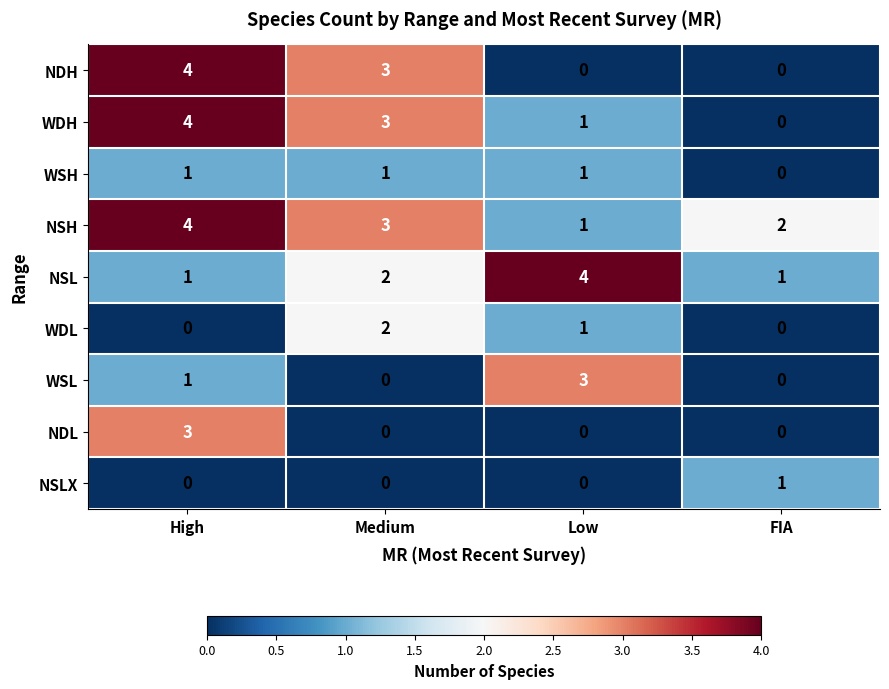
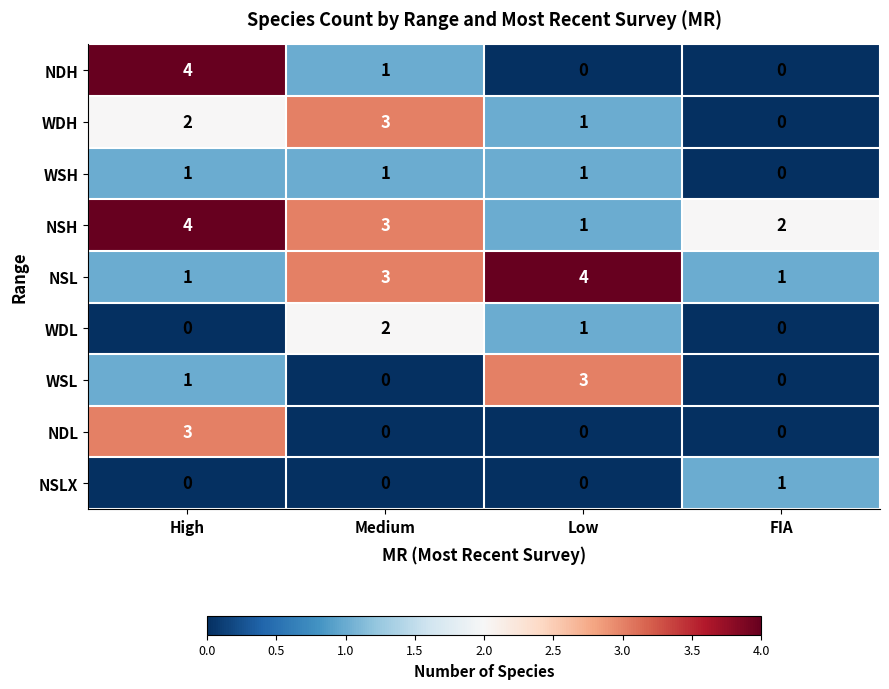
  {
    "NDH": {
      "High": 4,
-     "Medium": 3,
+     "Medium": 1,
      "Low": 0,
      "FIA": 0
    },
    "WDH": {
-     "High": 4,
+     "High": 2,
      "Medium": 3,
      "Low": 1,
      "FIA": 0
    },
    "WSH": {
      "High": 1,
      "Medium": 1,
      "Low": 1,
      "FIA": 0
    },
    "NSH": {
      "High": 4,
      "Medium": 3,
      "Low": 1,
      "FIA": 2
    },
    "NSL": {
      "High": 1,
-     "Medium": 2,
+     "Medium": 3,
      "Low": 4,
      "FIA": 1
    },
    "WDL": {
      "High": 0,
      "Medium": 2,
      "Low": 1,
      "FIA": 0
    },
    "WSL": {
      "High": 1,
      "Medium": 0,
      "Low": 3,
      "FIA": 0
    },
    "NDL": {
      "High": 3,
      "Medium": 0,
      "Low": 0,
      "FIA": 0
    },
    "NSLX": {
      "High": 0,
      "Medium": 0,
      "Low": 0,
      "FIA": 1
    }
  }
